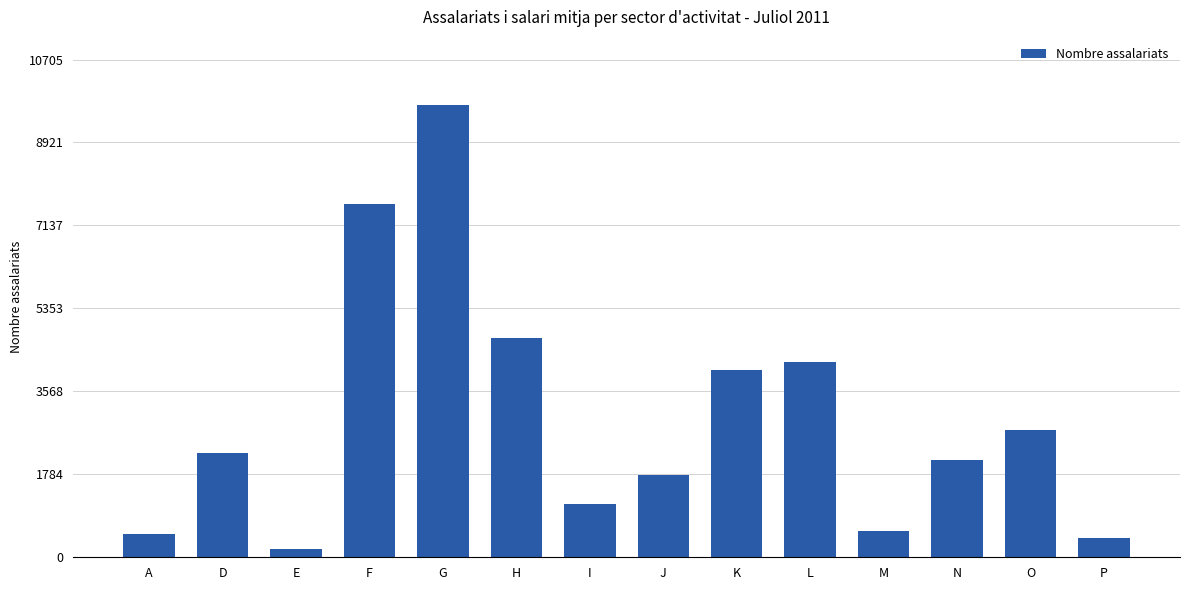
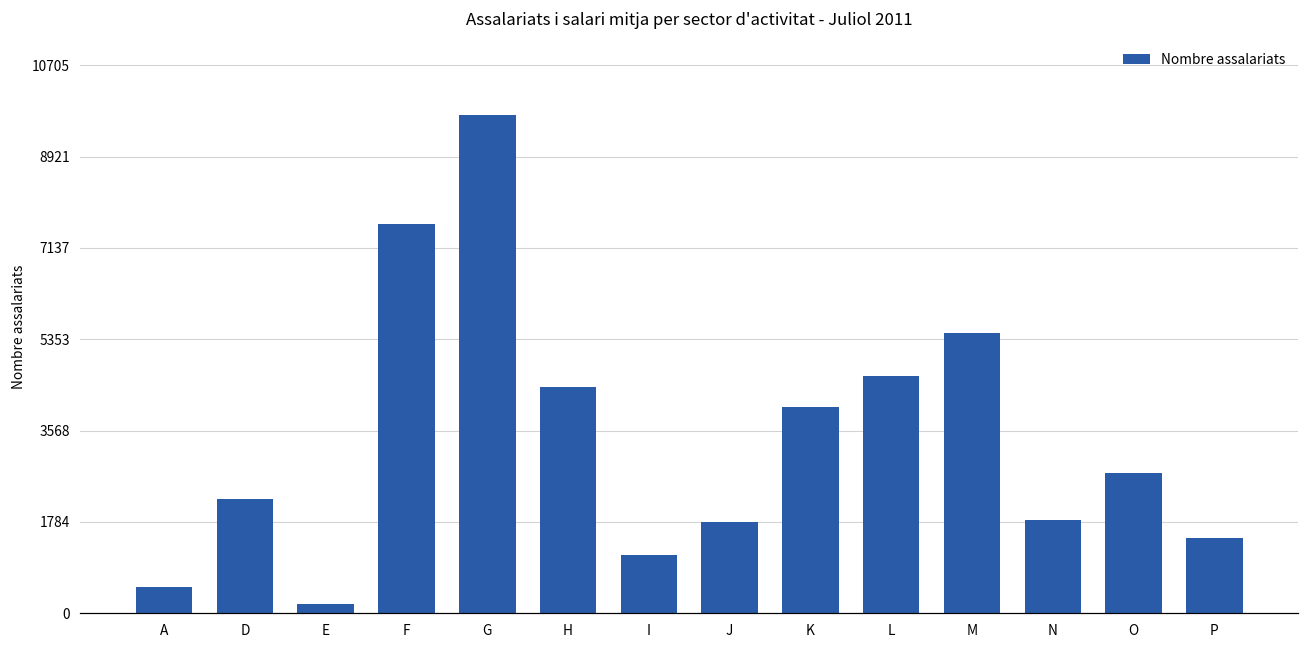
  {
    "A": 500,
    "D": 2200,
    "E": 200,
    "F": 7600,
    "G": 9700,
-   "H": 4700,
+   "H": 4400,
    "I": 1100,
    "J": 1800,
    "K": 4000,
-   "L": 4200,
-   "M": 600,
-   "N": 2100,
+   "L": 4600,
+   "M": 5500,
+   "N": 1800,
    "O": 2700,
-   "P": 400
+   "P": 1500
  }
